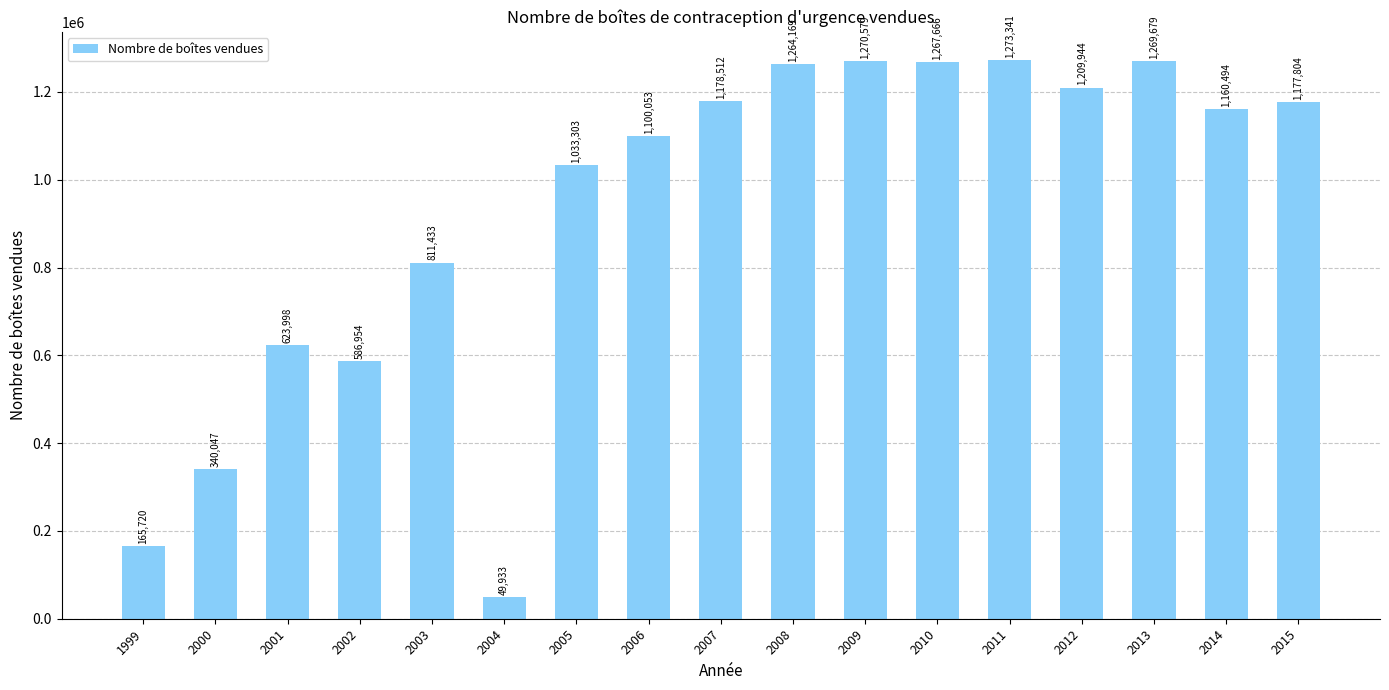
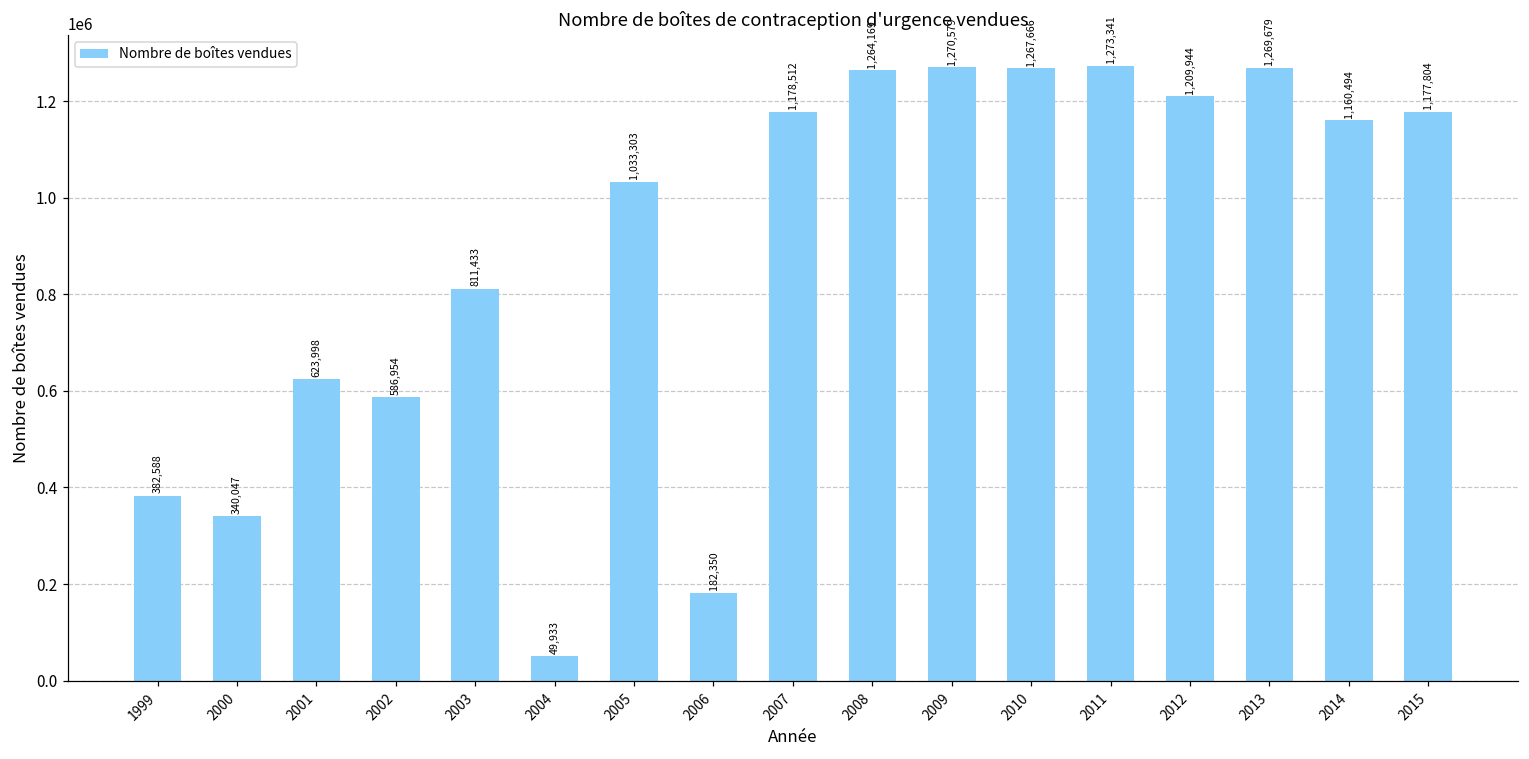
  {
-   "1999": "165,720",
+   "1999": "382,588",
    "2000": "340,047",
    "2001": "623,998",
    "2002": "586,954",
    "2003": "811,433",
    "2004": "49,933",
    "2005": "1,033,303",
-   "2006": "1,100,053",
+   "2006": "182,350",
    "2007": "1,178,512",
    "2008": "1,264,169",
    "2009": "1,270,579",
    "2010": "1,267,666",
    "2011": "1,273,341",
    "2012": "1,209,944",
    "2013": "1,269,679",
    "2014": "1,160,494",
    "2015": "1,177,804"
  }
